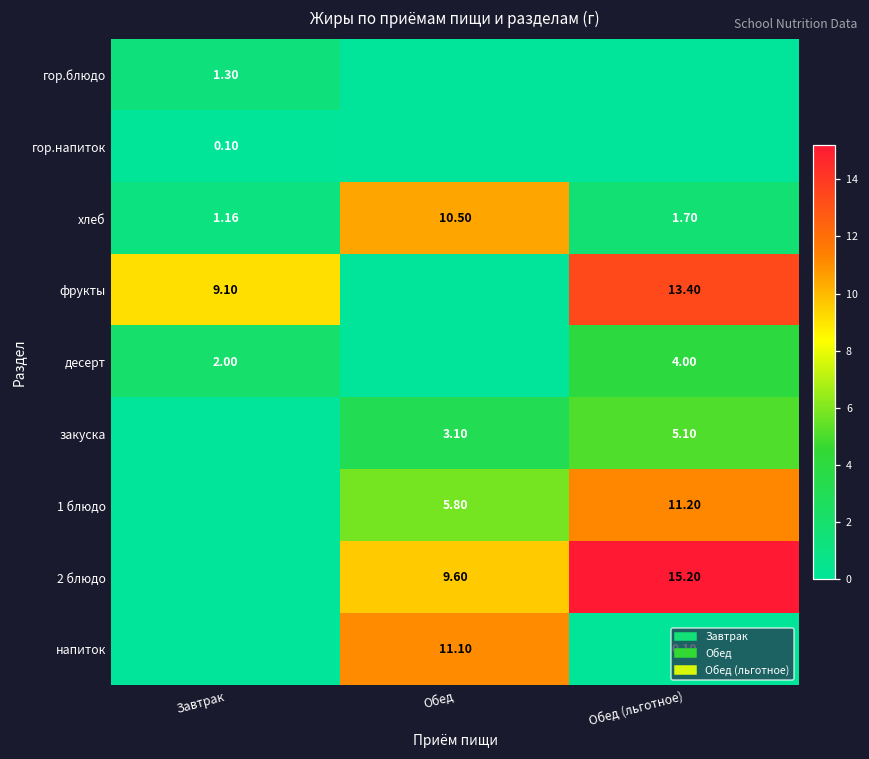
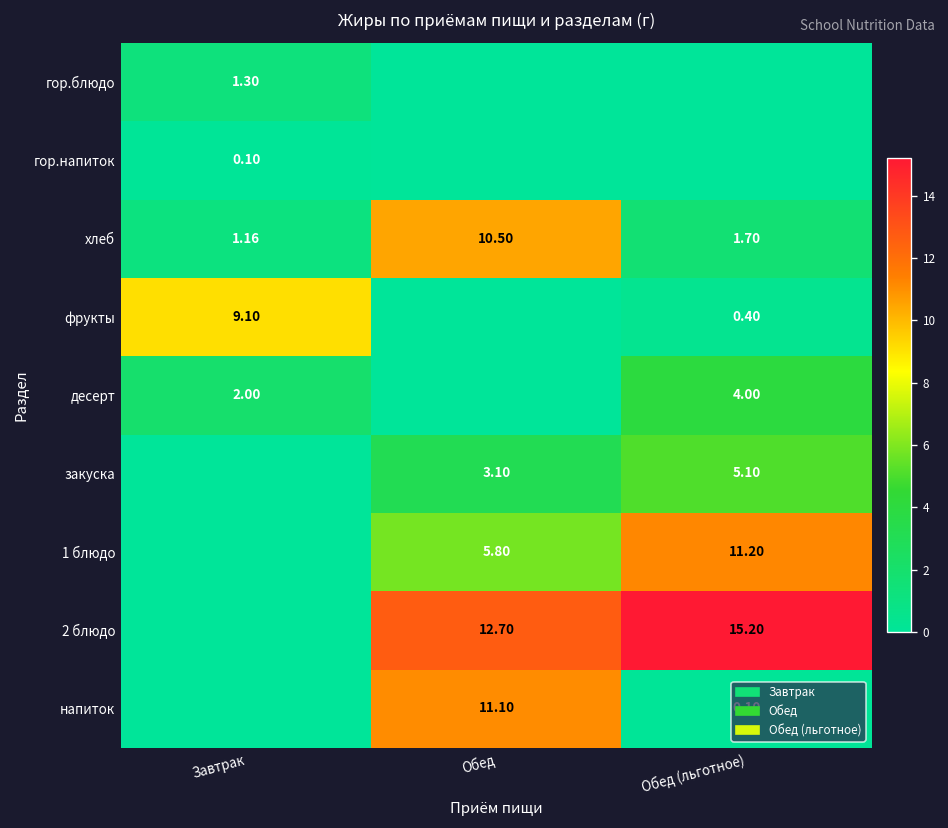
  {
    "гор.блюдо": {
      "Завтрак": 1.30
    },
    "гор.напиток": {
      "Завтрак": 0.10
    },
    "хлеб": {
      "Завтрак": 1.16,
      "Обед": 10.50,
      "Обед (льготное)": 1.70
    },
    "фрукты": {
      "Завтрак": 9.10,
-     "Обед (льготное)": 13.40
+     "Обед (льготное)": 0.40
    },
    "десерт": {
      "Завтрак": 2.00,
      "Обед (льготное)": 4.00
    },
    "закуска": {
      "Обед": 3.10,
      "Обед (льготное)": 5.10
    },
    "1 блюдо": {
      "Обед": 5.80,
      "Обед (льготное)": 11.20
    },
    "2 блюдо": {
-     "Обед": 9.60,
+     "Обед": 12.70,
      "Обед (льготное)": 15.20
    },
    "напиток": {
      "Обед": 11.10
    }
  }
